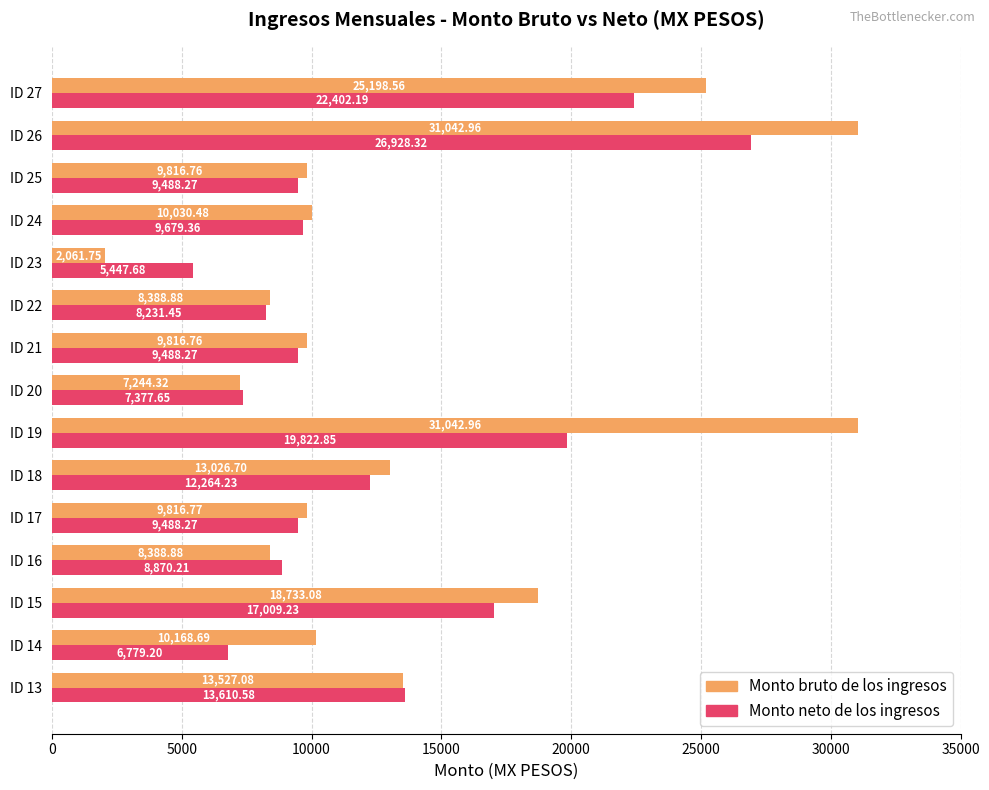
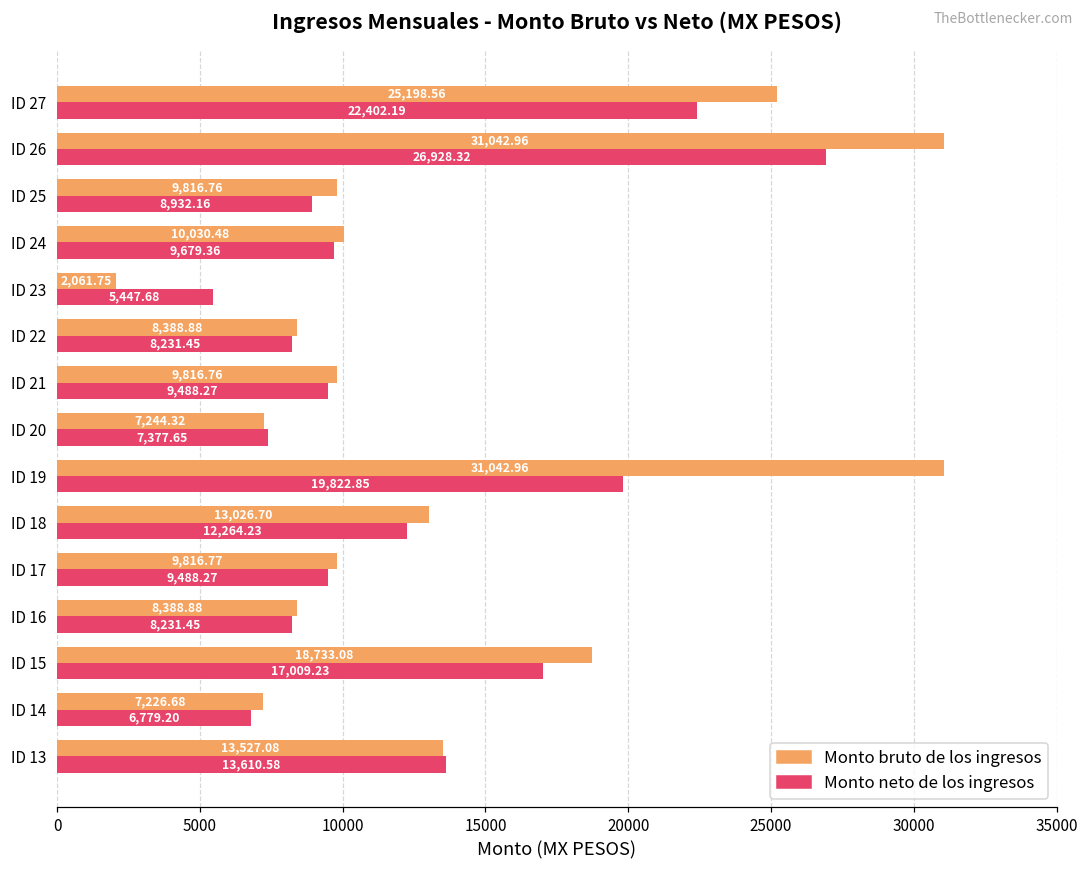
  {
    "Monto bruto de los ingresos": {
      "ID 27": "25,198.56",
      "ID 26": "31,042.96",
      "ID 25": "9,816.76",
      "ID 24": "10,030.48",
      "ID 23": "2,061.75",
      "ID 22": "8,388.88",
      "ID 21": "9,816.76",
      "ID 20": "7,244.32",
      "ID 19": "31,042.96",
      "ID 18": "13,026.70",
      "ID 17": "9,816.77",
      "ID 16": "8,388.88",
      "ID 15": "18,733.08",
-     "ID 14": "10,168.69",
+     "ID 14": "7,226.68",
      "ID 13": "13,527.08"
    },
    "Monto neto de los ingresos": {
      "ID 27": "22,402.19",
      "ID 26": "26,928.32",
-     "ID 25": "9,488.27",
+     "ID 25": "8,932.16",
      "ID 24": "9,679.36",
      "ID 23": "5,447.68",
      "ID 22": "8,231.45",
      "ID 21": "9,488.27",
      "ID 20": "7,377.65",
      "ID 19": "19,822.85",
      "ID 18": "12,264.23",
      "ID 17": "9,488.27",
-     "ID 16": "8,870.21",
+     "ID 16": "8,231.45",
      "ID 15": "17,009.23",
      "ID 14": "6,779.20",
      "ID 13": "13,610.58"
    }
  }
